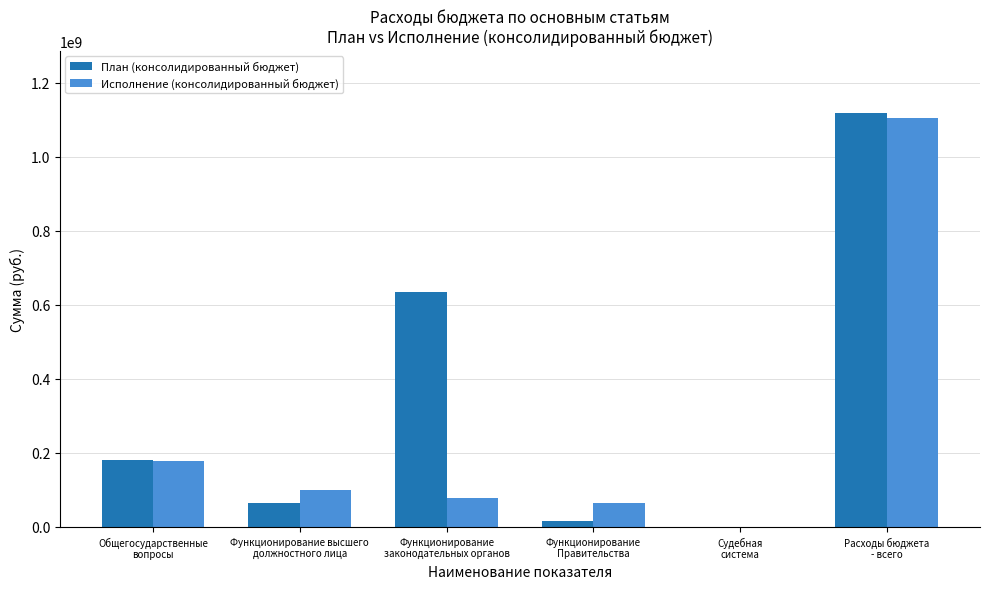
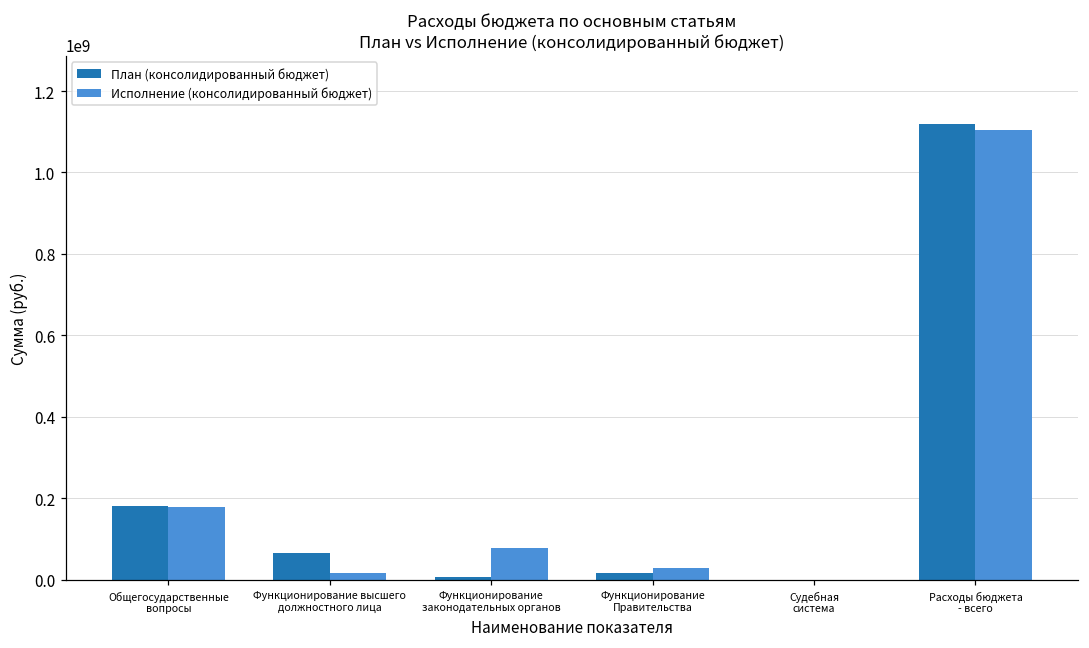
  {
    "План (консолидированный бюджет)": {
      "Общегосударственные вопросы": 180000000,
      "Функционирование высшего должностного лица": 70000000,
-     "Функционирование законодательных органов": 630000000,
+     "Функционирование законодательных органов": 10000000,
      "Функционирование Правительства": 20000000,
      "Расходы бюджета - всего": 1120000000
    },
    "Исполнение (консолидированный бюджет)": {
      "Общегосударственные вопросы": 180000000,
-     "Функционирование высшего должностного лица": 100000000,
+     "Функционирование высшего должностного лица": 20000000,
      "Функционирование законодательных органов": 80000000,
-     "Функционирование Правительства": 60000000,
+     "Функционирование Правительства": 30000000,
      "Расходы бюджета - всего": 1100000000
    }
  }
